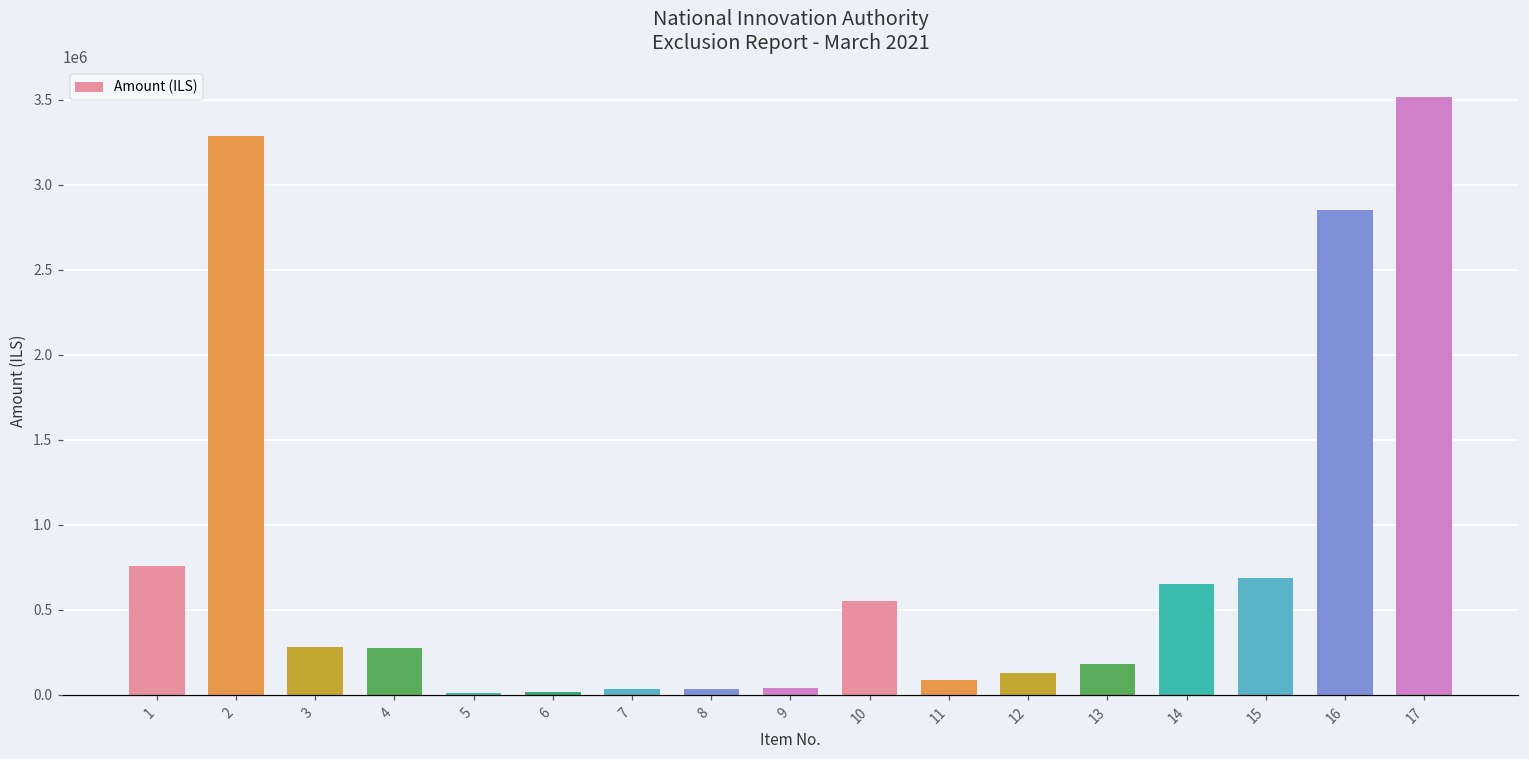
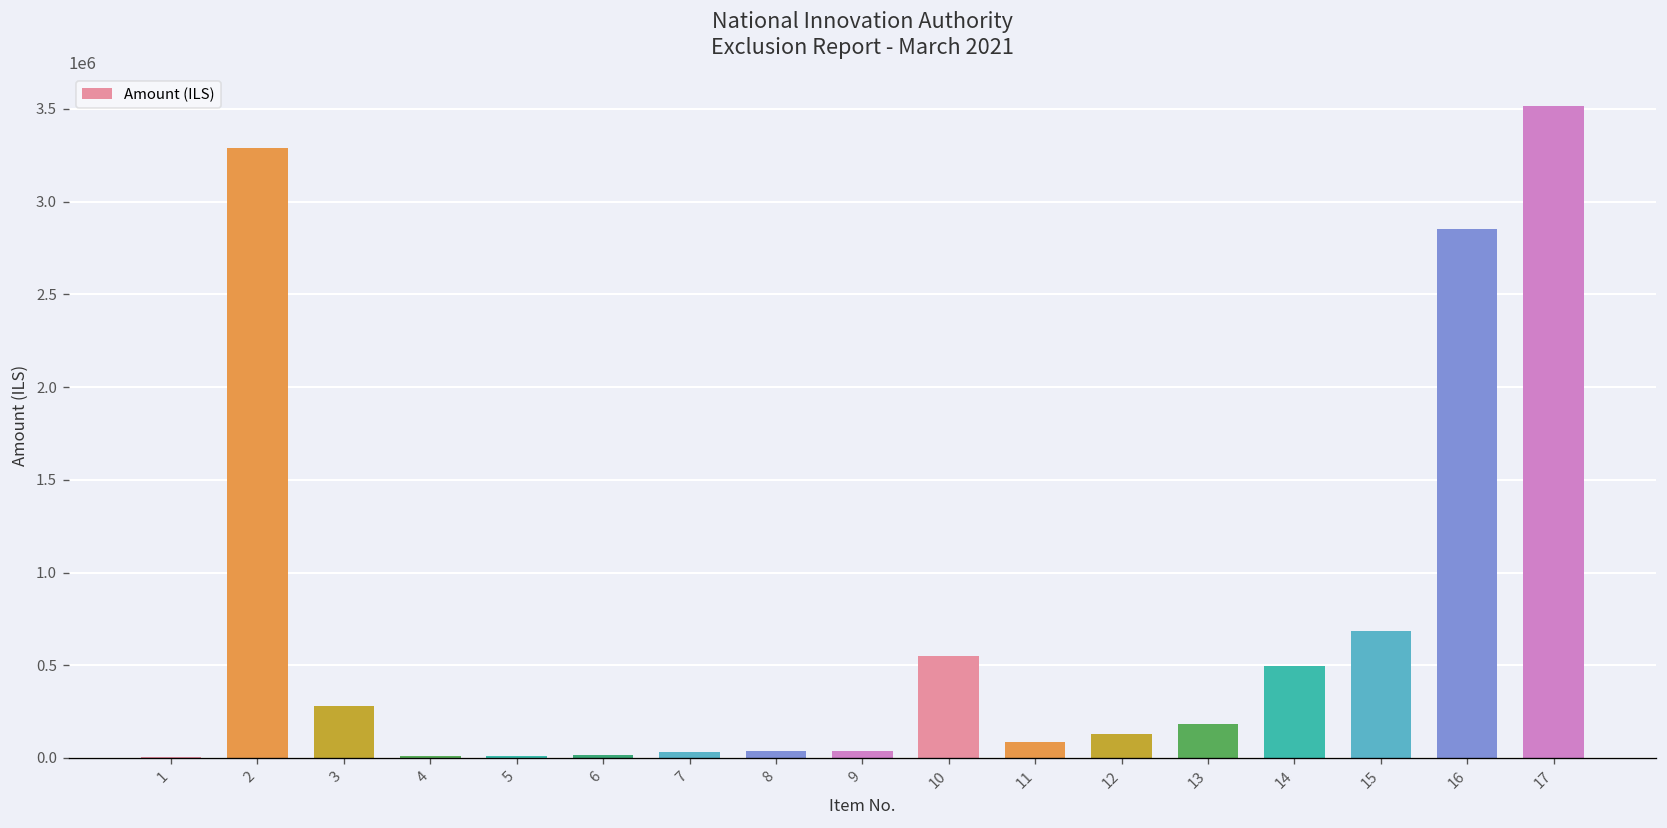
  {
-   "1": 760000,
+   "1": 0,
    "2": 3290000,
    "3": 280000,
-   "4": 280000,
+   "4": 10000,
    "7": 30000,
    "8": 40000,
    "9": 40000,
    "10": 550000,
    "11": 80000,
    "12": 130000,
    "13": 180000,
-   "14": 650000,
+   "14": 500000,
    "15": 690000,
    "16": 2850000,
    "17": 3510000
  }
